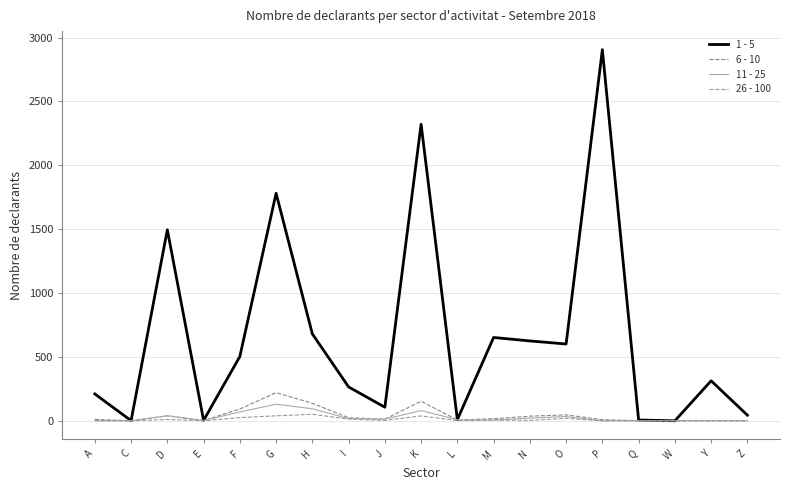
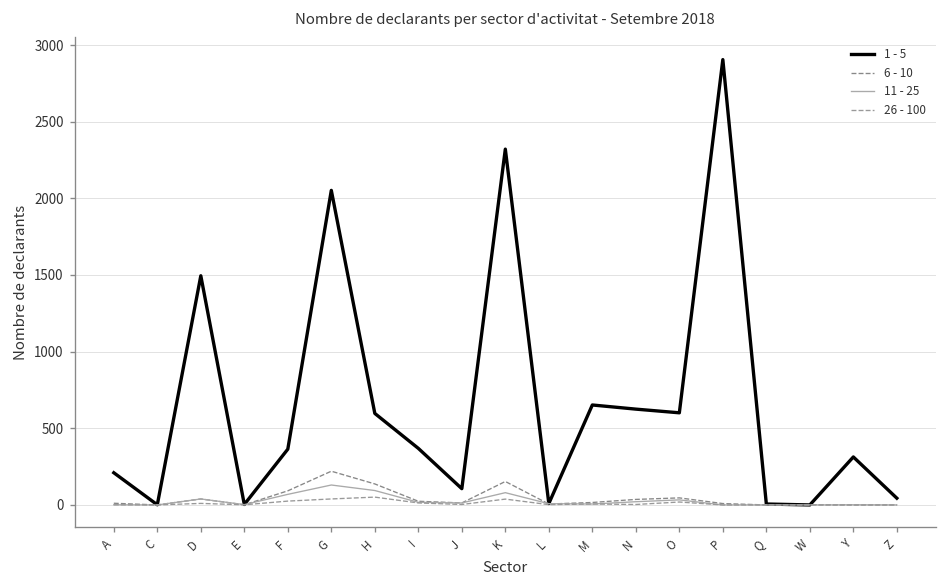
  {
    "1 - 5": {
      "A": 210,
      "D": 1500,
-     "F": 500,
-     "G": 1780,
-     "H": 680,
-     "I": 270,
+     "F": 360,
+     "G": 2050,
+     "H": 600,
+     "I": 370,
      "J": 110,
      "K": 2320,
      "M": 650,
      "N": 630,
      "O": 600,
      "P": 2910,
      "Y": 310,
      "Z": 40
    }
  }
